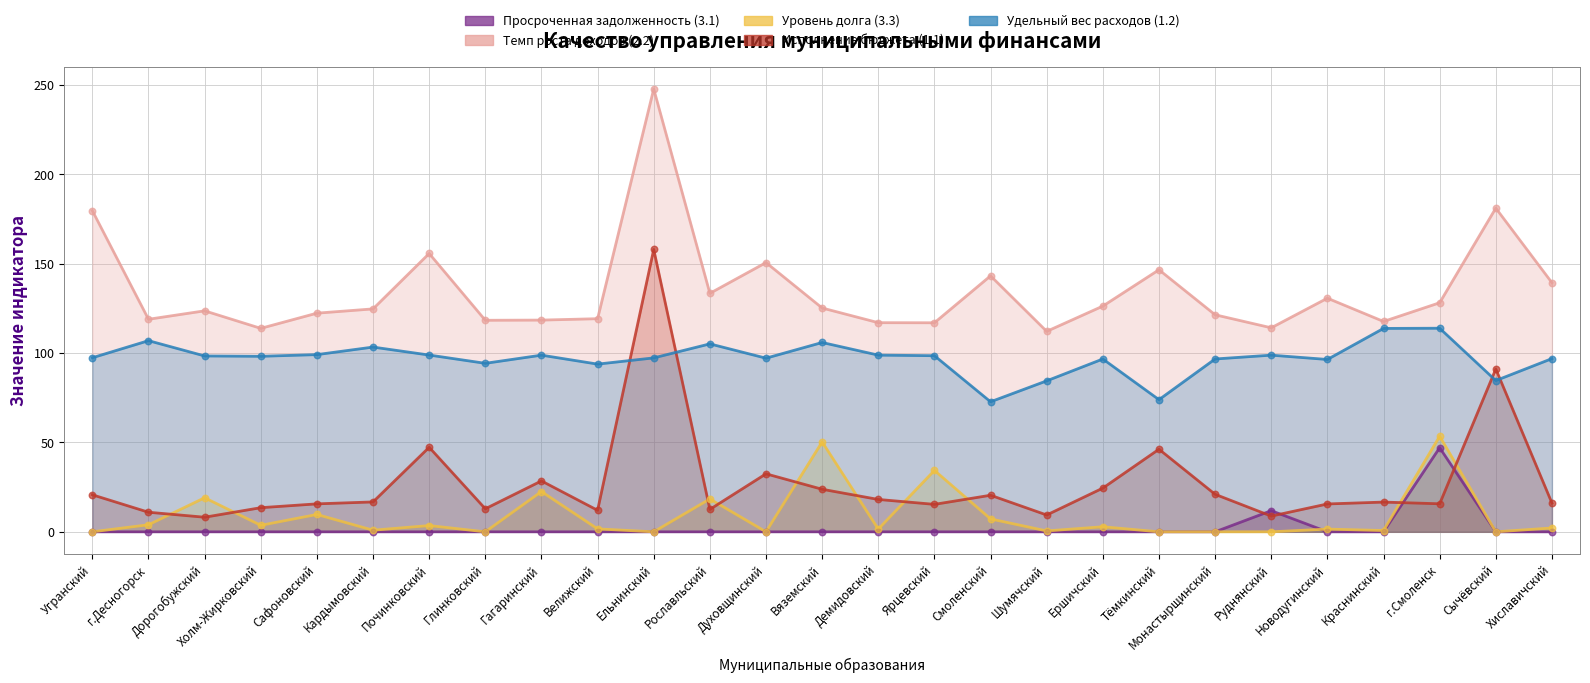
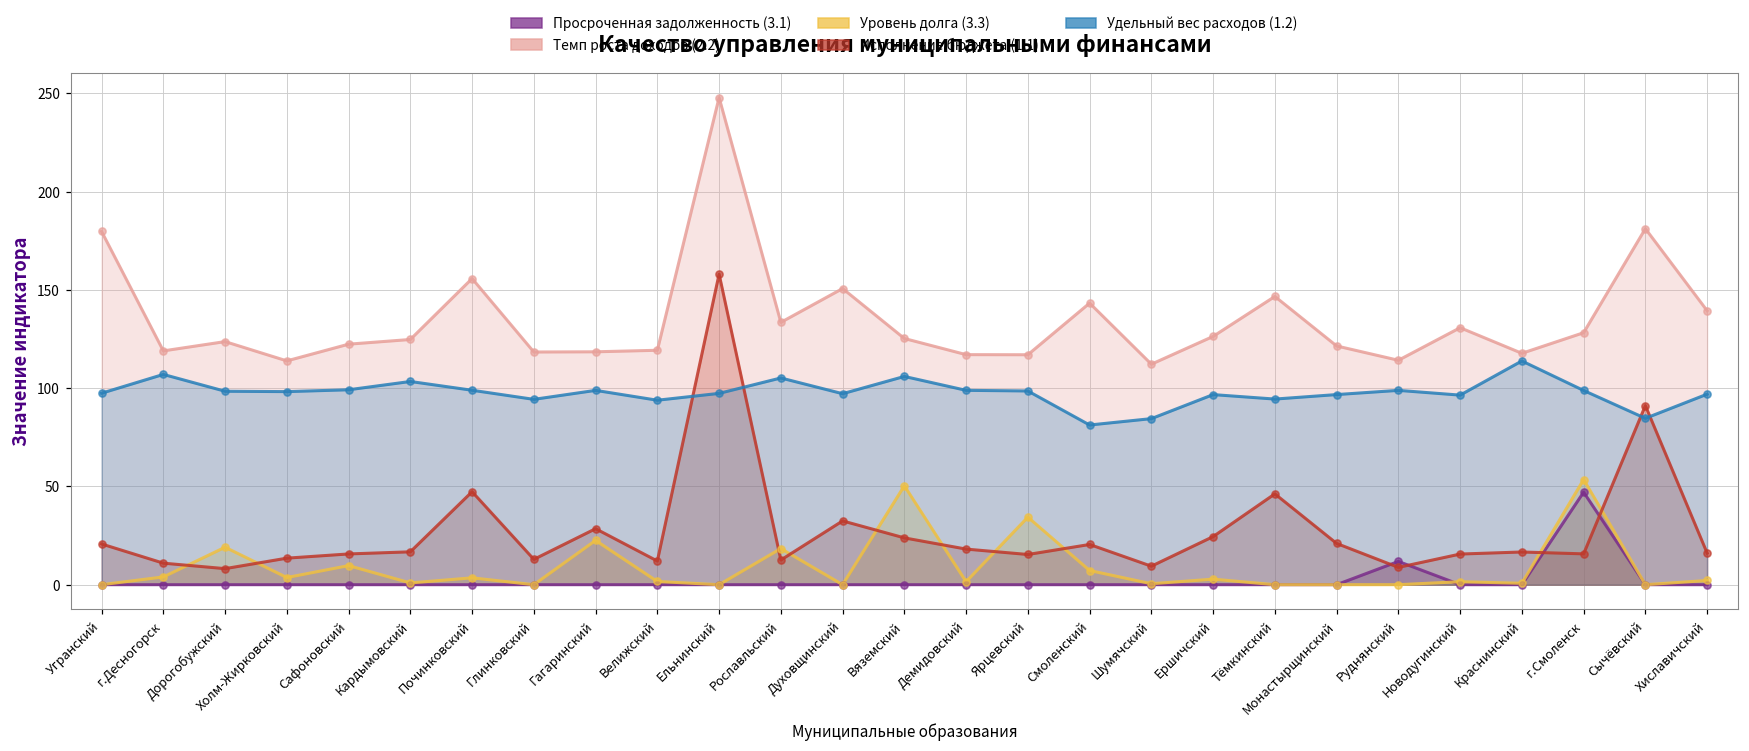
  {
    "Просроченная задолженность (3.1)": {
      "г.Десногорск": 0,
      "Дорогобужский": 0,
      "Холм-Жирковский": 0,
      "Сафоновский": 0,
      "Починковский": 0,
      "Гагаринский": 0,
      "Велижский": 0,
      "Рославльский": 0,
      "Вяземский": 0,
      "Демидовский": 0,
      "Ярцевский": 0,
      "Смоленский": 0,
      "Ершичский": 0,
      "Руднянский": 12,
      "Новодугинский": 0,
      "г.Смоленск": 47,
      "Хиславичский": 0
    },
    "Удельный вес расходов (1.2)": {
      "Угранский": 97,
      "г.Десногорск": 107,
      "Дорогобужский": 98,
      "Холм-Жирковский": 98,
      "Сафоновский": 99,
      "Кардымовский": 103,
      "Починковский": 99,
      "Глинковский": 94,
      "Гагаринский": 99,
      "Велижский": 94,
      "Ельнинский": 97,
      "Рославльский": 105,
      "Духовщинский": 97,
      "Вяземский": 106,
      "Демидовский": 99,
      "Ярцевский": 99,
-     "Смоленский": 73,
+     "Смоленский": 81,
      "Шумячский": 84,
      "Ершичский": 97,
-     "Тёмкинский": 74,
+     "Тёмкинский": 94,
      "Монастырщинский": 97,
      "Руднянский": 99,
      "Новодугинский": 96,
      "Краснинский": 114,
-     "г.Смоленск": 114,
+     "г.Смоленск": 99,
      "Сычёвский": 85,
      "Хиславичский": 97
    }
  }
